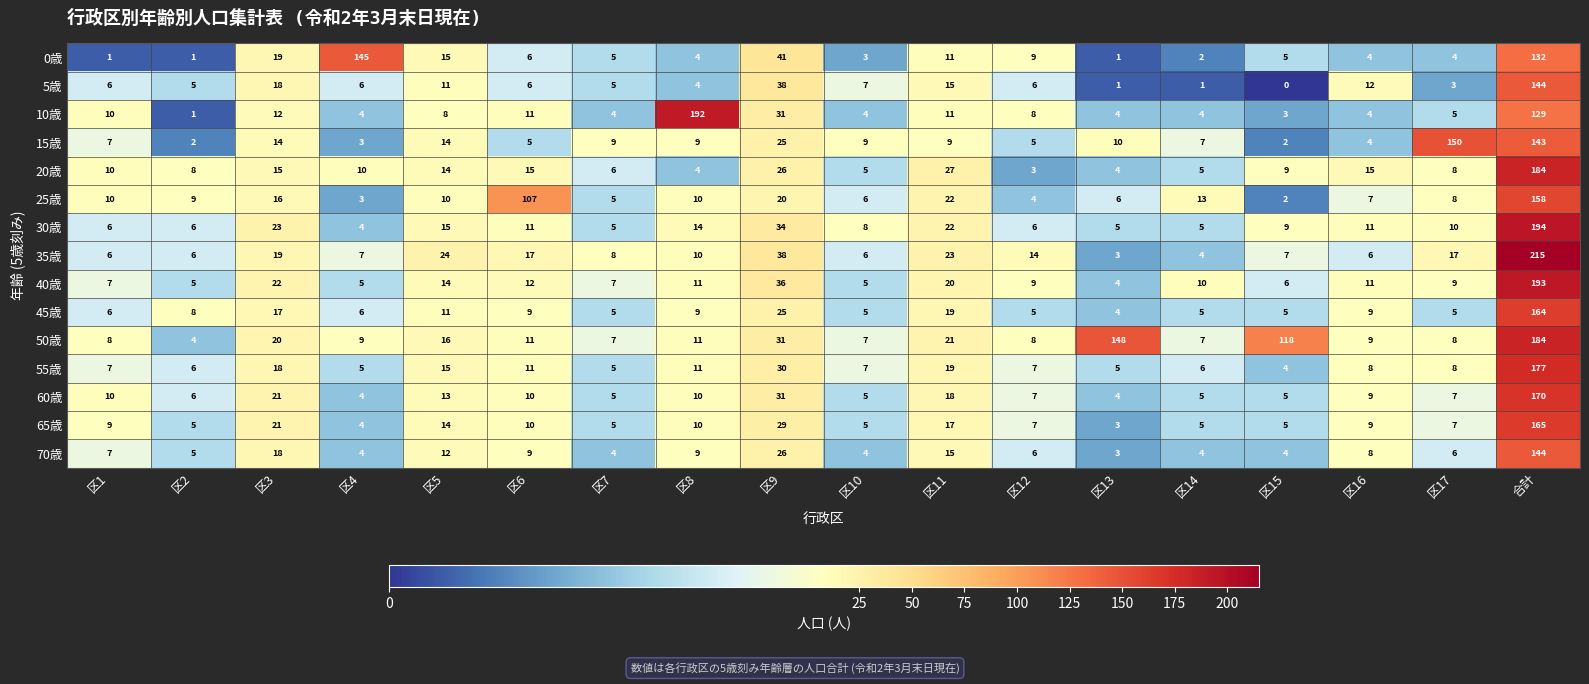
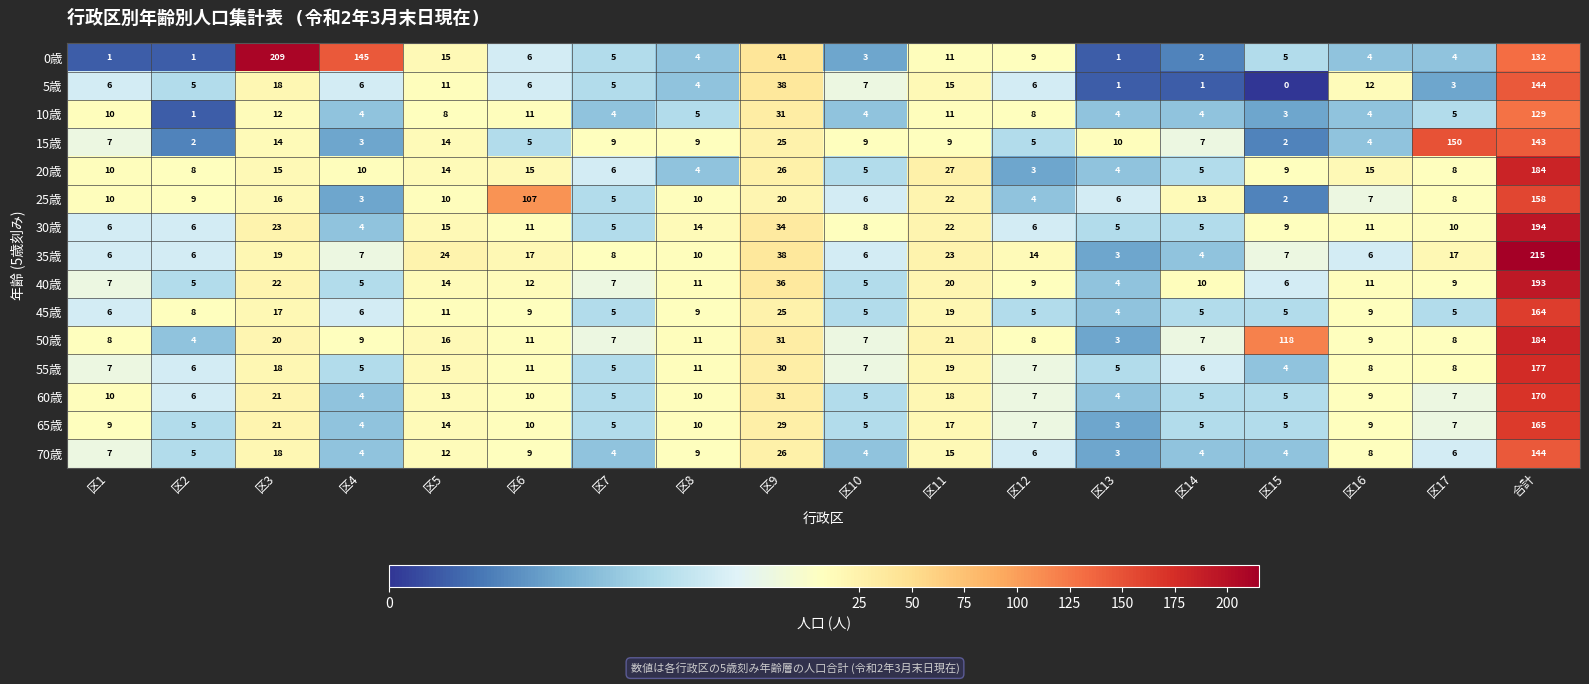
  {
    "0歳": {
      "区1": 1,
      "区2": 1,
-     "区3": 19,
+     "区3": 209,
      "区4": 145,
      "区5": 15,
      "区6": 6,
      "区7": 5,
      "区8": 4,
      "区9": 41,
      "区10": 3,
      "区11": 11,
      "区12": 9,
      "区13": 1,
      "区14": 2,
      "区15": 5,
      "区16": 4,
      "区17": 4,
      "合計": 132
    },
    "10歳": {
      "区1": 10,
      "区2": 1,
      "区3": 12,
      "区4": 4,
      "区5": 8,
      "区6": 11,
      "区7": 4,
-     "区8": 192,
+     "区8": 5,
      "区9": 31,
      "区10": 4,
      "区11": 11,
      "区12": 8,
      "区13": 4,
      "区14": 4,
      "区15": 3,
      "区16": 4,
      "区17": 5,
      "合計": 129
    },
    "50歳": {
      "区1": 8,
      "区2": 4,
      "区3": 20,
      "区4": 9,
      "区5": 16,
      "区6": 11,
      "区7": 7,
      "区8": 11,
      "区9": 31,
      "区10": 7,
      "区11": 21,
      "区12": 8,
-     "区13": 148,
+     "区13": 3,
      "区14": 7,
      "区15": 118,
      "区16": 9,
      "区17": 8,
      "合計": 184
    }
  }
